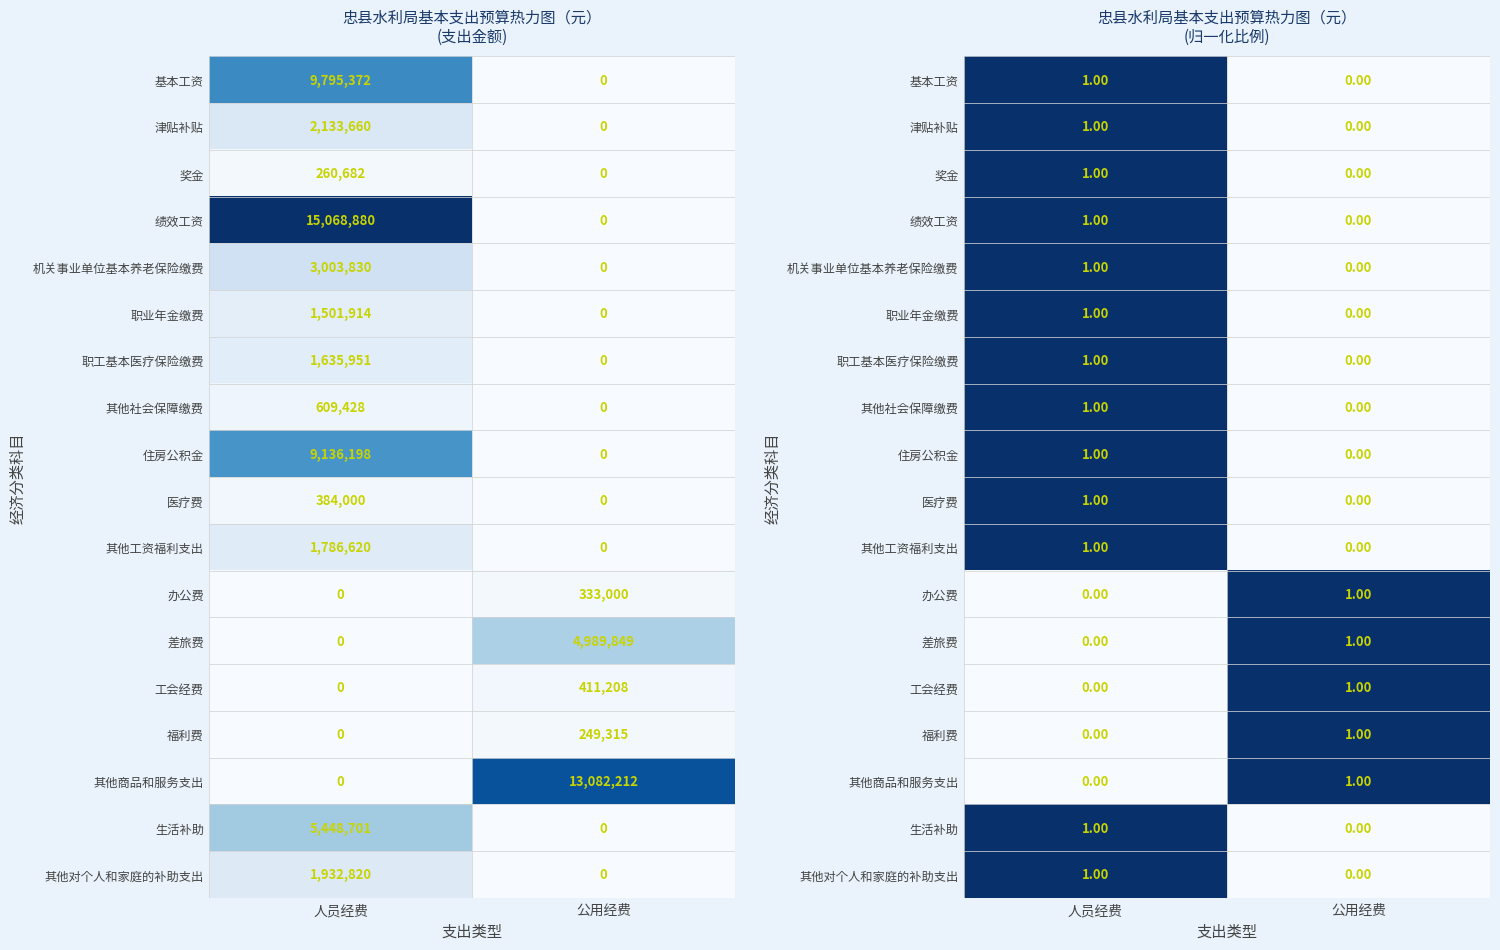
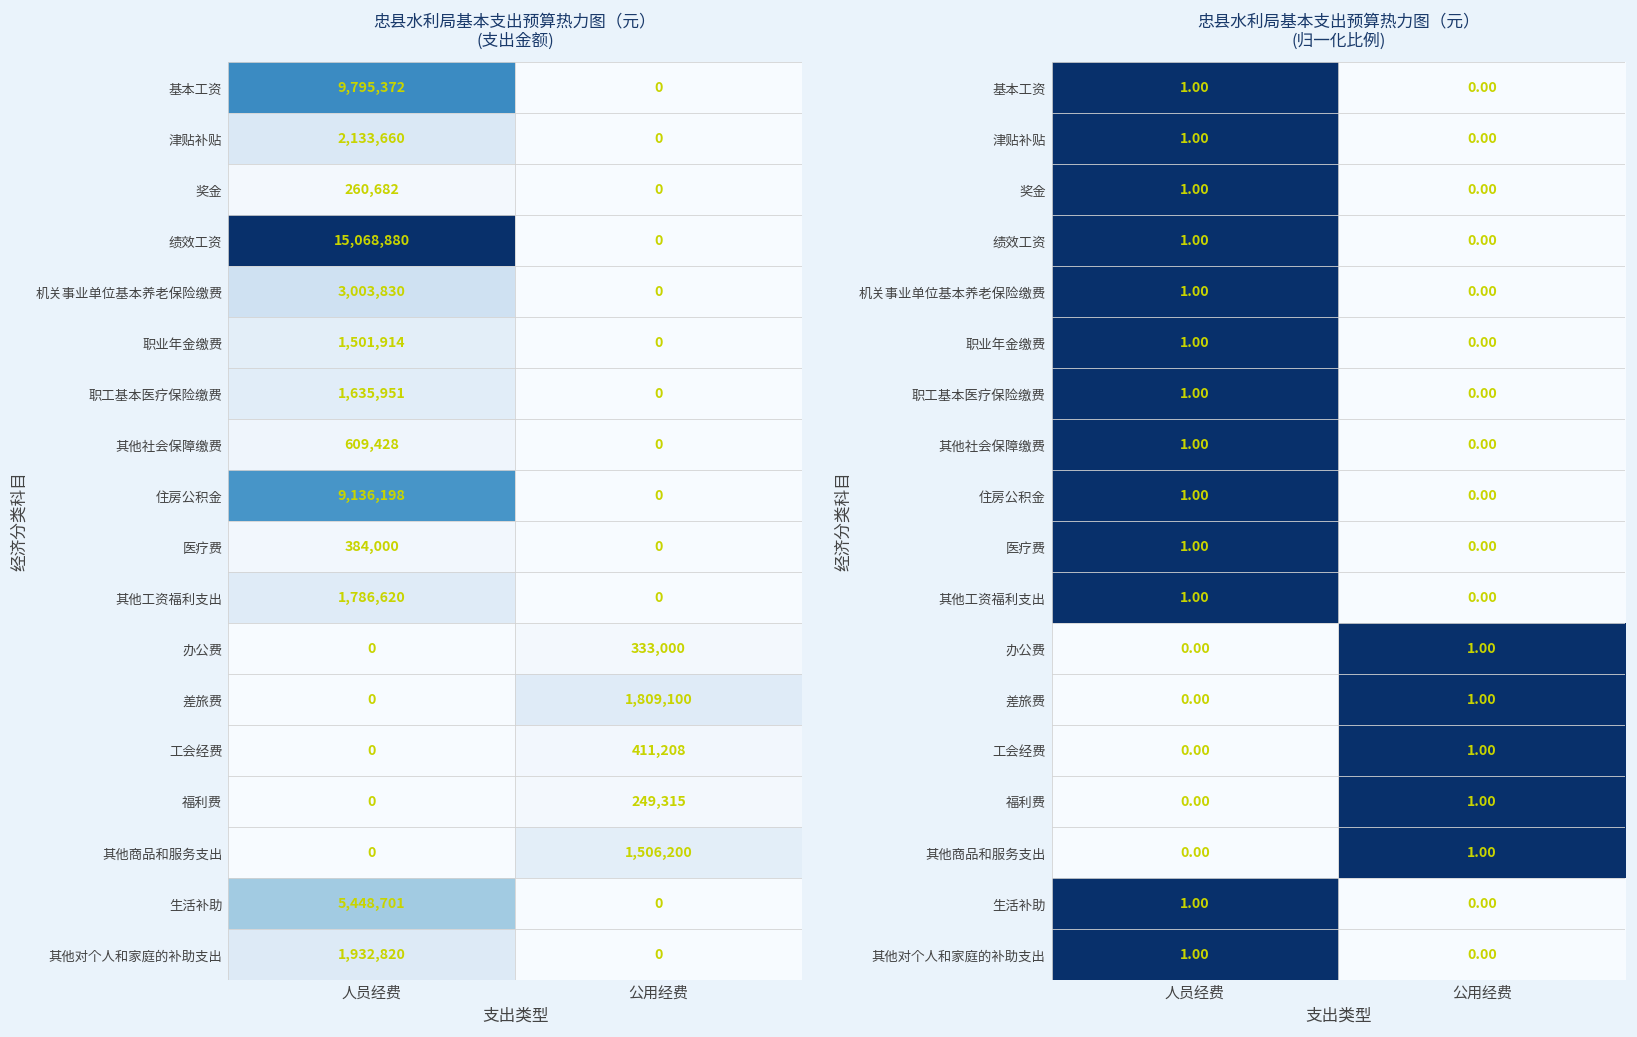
  {
    "忠县水利局基本支出预算热力图（元） (支出金额)": {
      "基本工资": {
        "人员经费": "9,795,372",
        "公用经费": "0"
      },
      "津贴补贴": {
        "人员经费": "2,133,660",
        "公用经费": "0"
      },
      "奖金": {
        "人员经费": "260,682",
        "公用经费": "0"
      },
      "绩效工资": {
        "人员经费": "15,068,880",
        "公用经费": "0"
      },
      "机关事业单位基本养老保险缴费": {
        "人员经费": "3,003,830",
        "公用经费": "0"
      },
      "职业年金缴费": {
        "人员经费": "1,501,914",
        "公用经费": "0"
      },
      "职工基本医疗保险缴费": {
        "人员经费": "1,635,951",
        "公用经费": "0"
      },
      "其他社会保障缴费": {
        "人员经费": "609,428",
        "公用经费": "0"
      },
      "住房公积金": {
        "人员经费": "9,136,198",
        "公用经费": "0"
      },
      "医疗费": {
        "人员经费": "384,000",
        "公用经费": "0"
      },
      "其他工资福利支出": {
        "人员经费": "1,786,620",
        "公用经费": "0"
      },
      "办公费": {
        "人员经费": "0",
        "公用经费": "333,000"
      },
      "差旅费": {
        "人员经费": "0",
-       "公用经费": "4,989,849"
+       "公用经费": "1,809,100"
      },
      "工会经费": {
        "人员经费": "0",
        "公用经费": "411,208"
      },
      "福利费": {
        "人员经费": "0",
        "公用经费": "249,315"
      },
      "其他商品和服务支出": {
        "人员经费": "0",
-       "公用经费": "13,082,212"
+       "公用经费": "1,506,200"
      },
      "生活补助": {
        "人员经费": "5,448,701",
        "公用经费": "0"
      },
      "其他对个人和家庭的补助支出": {
        "人员经费": "1,932,820",
        "公用经费": "0"
      }
    },
    "忠县水利局基本支出预算热力图（元） (归一化比例)": {
      "基本工资": {
        "人员经费": "1.00",
        "公用经费": "0.00"
      },
      "津贴补贴": {
        "人员经费": "1.00",
        "公用经费": "0.00"
      },
      "奖金": {
        "人员经费": "1.00",
        "公用经费": "0.00"
      },
      "绩效工资": {
        "人员经费": "1.00",
        "公用经费": "0.00"
      },
      "机关事业单位基本养老保险缴费": {
        "人员经费": "1.00",
        "公用经费": "0.00"
      },
      "职业年金缴费": {
        "人员经费": "1.00",
        "公用经费": "0.00"
      },
      "职工基本医疗保险缴费": {
        "人员经费": "1.00",
        "公用经费": "0.00"
      },
      "其他社会保障缴费": {
        "人员经费": "1.00",
        "公用经费": "0.00"
      },
      "住房公积金": {
        "人员经费": "1.00",
        "公用经费": "0.00"
      },
      "医疗费": {
        "人员经费": "1.00",
        "公用经费": "0.00"
      },
      "其他工资福利支出": {
        "人员经费": "1.00",
        "公用经费": "0.00"
      },
      "办公费": {
        "人员经费": "0.00",
        "公用经费": "1.00"
      },
      "差旅费": {
        "人员经费": "0.00",
        "公用经费": "1.00"
      },
      "工会经费": {
        "人员经费": "0.00",
        "公用经费": "1.00"
      },
      "福利费": {
        "人员经费": "0.00",
        "公用经费": "1.00"
      },
      "其他商品和服务支出": {
        "人员经费": "0.00",
        "公用经费": "1.00"
      },
      "生活补助": {
        "人员经费": "1.00",
        "公用经费": "0.00"
      },
      "其他对个人和家庭的补助支出": {
        "人员经费": "1.00",
        "公用经费": "0.00"
      }
    }
  }
